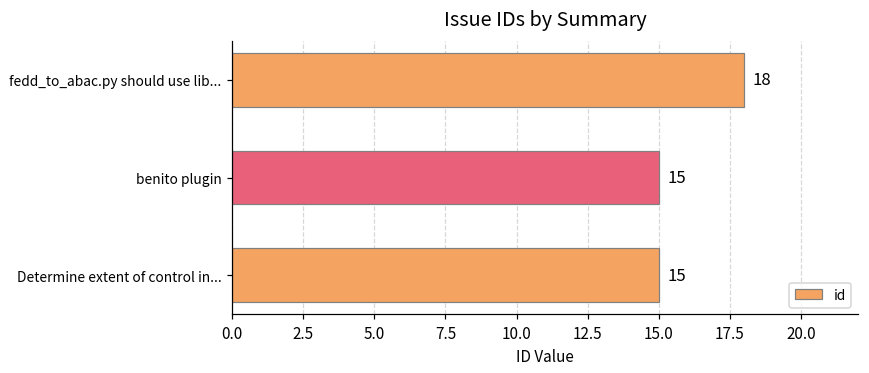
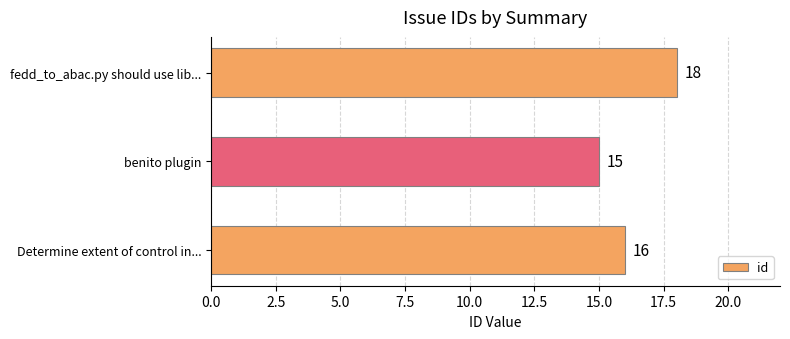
  {
    "fedd_to_abac.py should use lib...": 18,
    "benito plugin": 15,
-   "Determine extent of control in...": 15
+   "Determine extent of control in...": 16
  }
